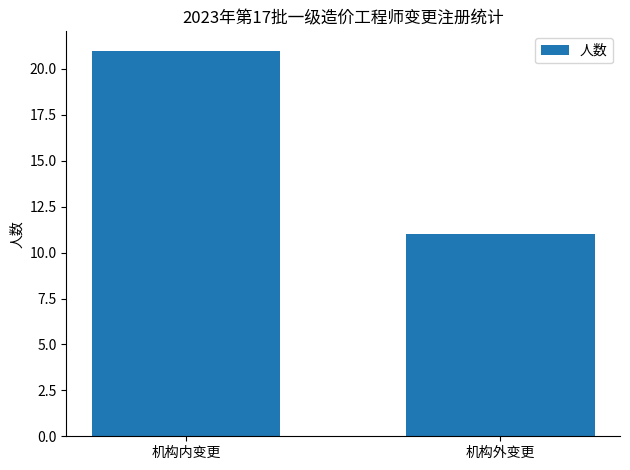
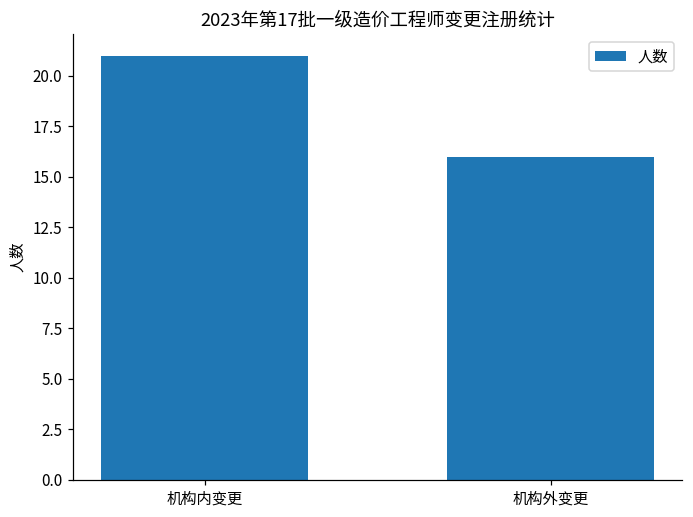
  {
    "机构内变更": 21,
-   "机构外变更": 11
+   "机构外变更": 16
  }
